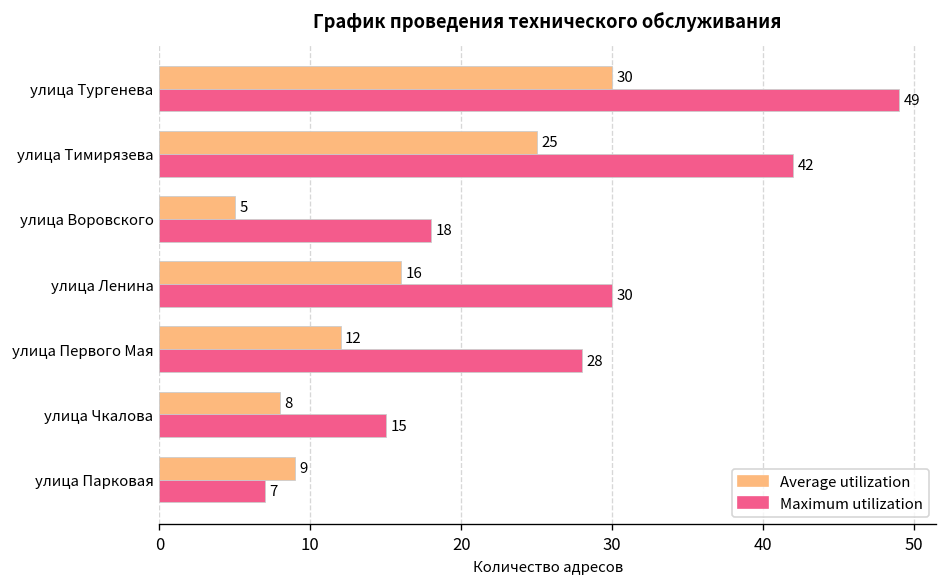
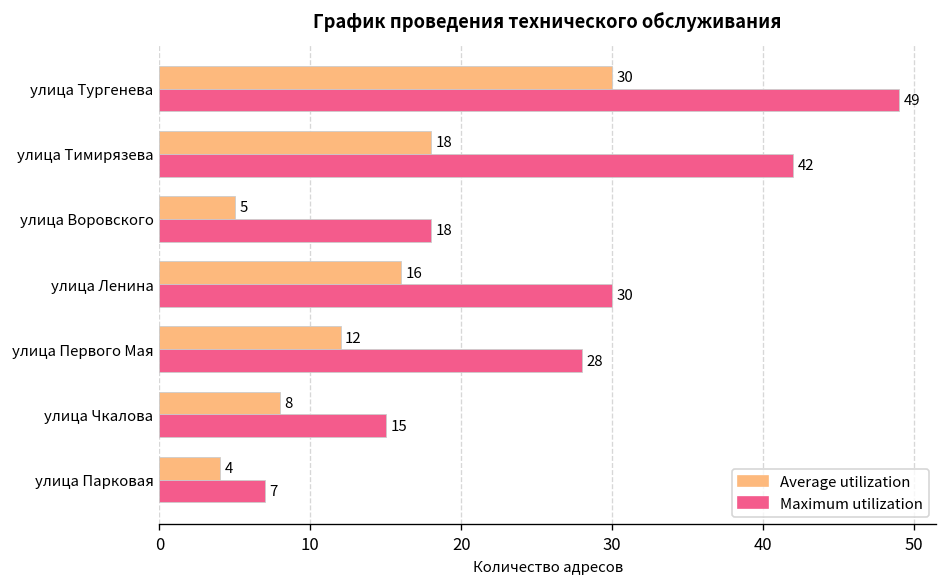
  {
    "Average utilization": {
      "улица Тургенева": 30,
-     "улица Тимирязева": 25,
+     "улица Тимирязева": 18,
      "улица Воровского": 5,
      "улица Ленина": 16,
      "улица Первого Мая": 12,
      "улица Чкалова": 8,
-     "улица Парковая": 9
+     "улица Парковая": 4
    },
    "Maximum utilization": {
      "улица Тургенева": 49,
      "улица Тимирязева": 42,
      "улица Воровского": 18,
      "улица Ленина": 30,
      "улица Первого Мая": 28,
      "улица Чкалова": 15,
      "улица Парковая": 7
    }
  }
